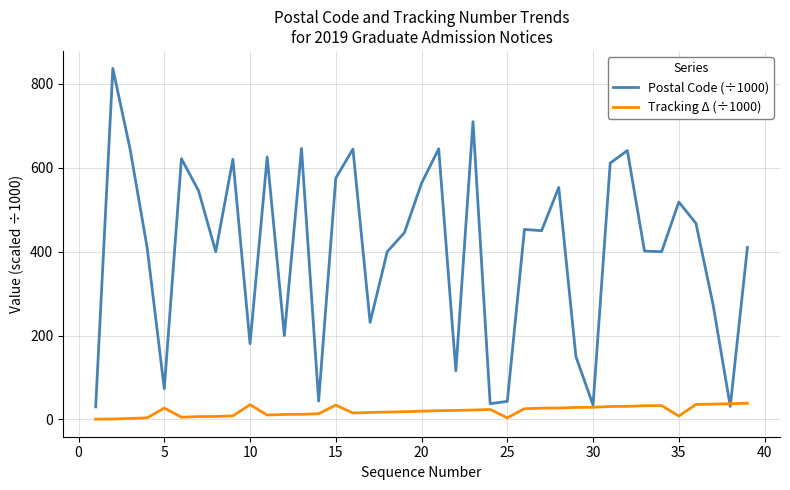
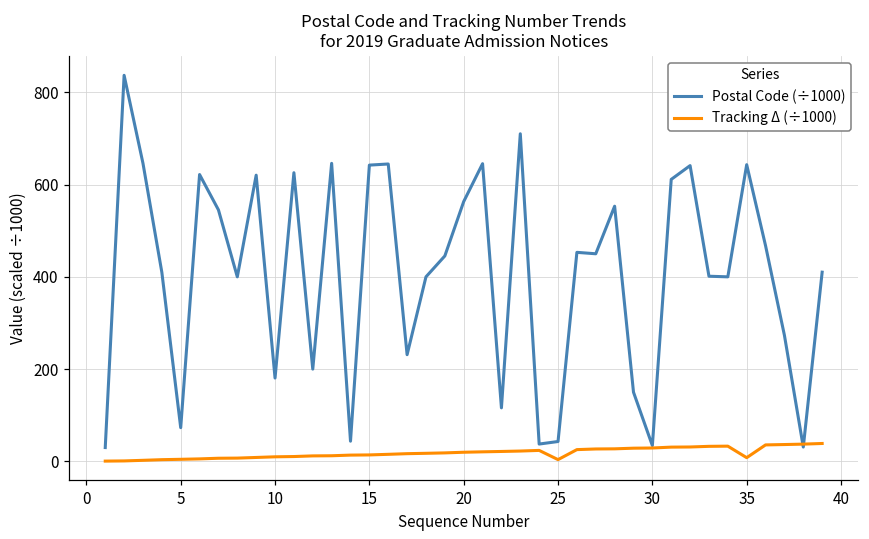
  {
    "Postal Code (÷1000)": {
      "5": 70,
      "10": 180,
-     "15": 580,
+     "15": 640,
      "20": 560,
      "25": 40,
-     "35": 520
+     "35": 640
    },
    "Tracking Δ (÷1000)": {
-     "5": 30,
-     "10": 40,
-     "15": 30,
+     "5": 0,
+     "10": 10,
+     "15": 10,
      "20": 20,
      "25": 0,
      "35": 10
    }
  }
